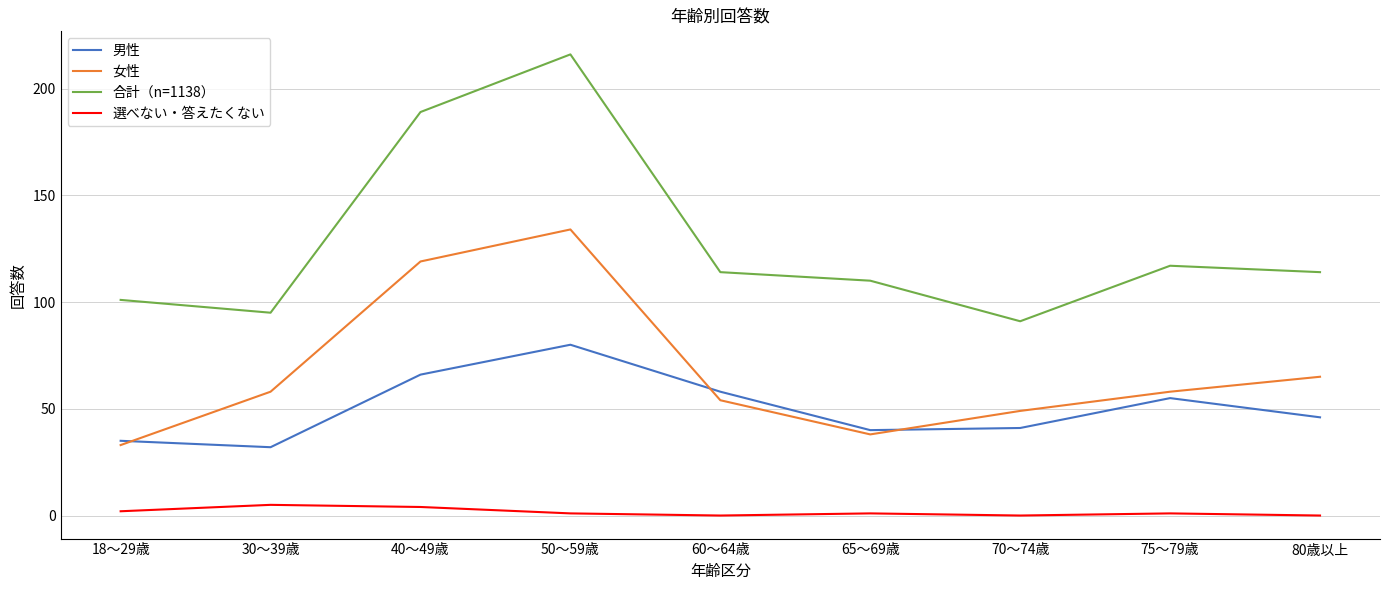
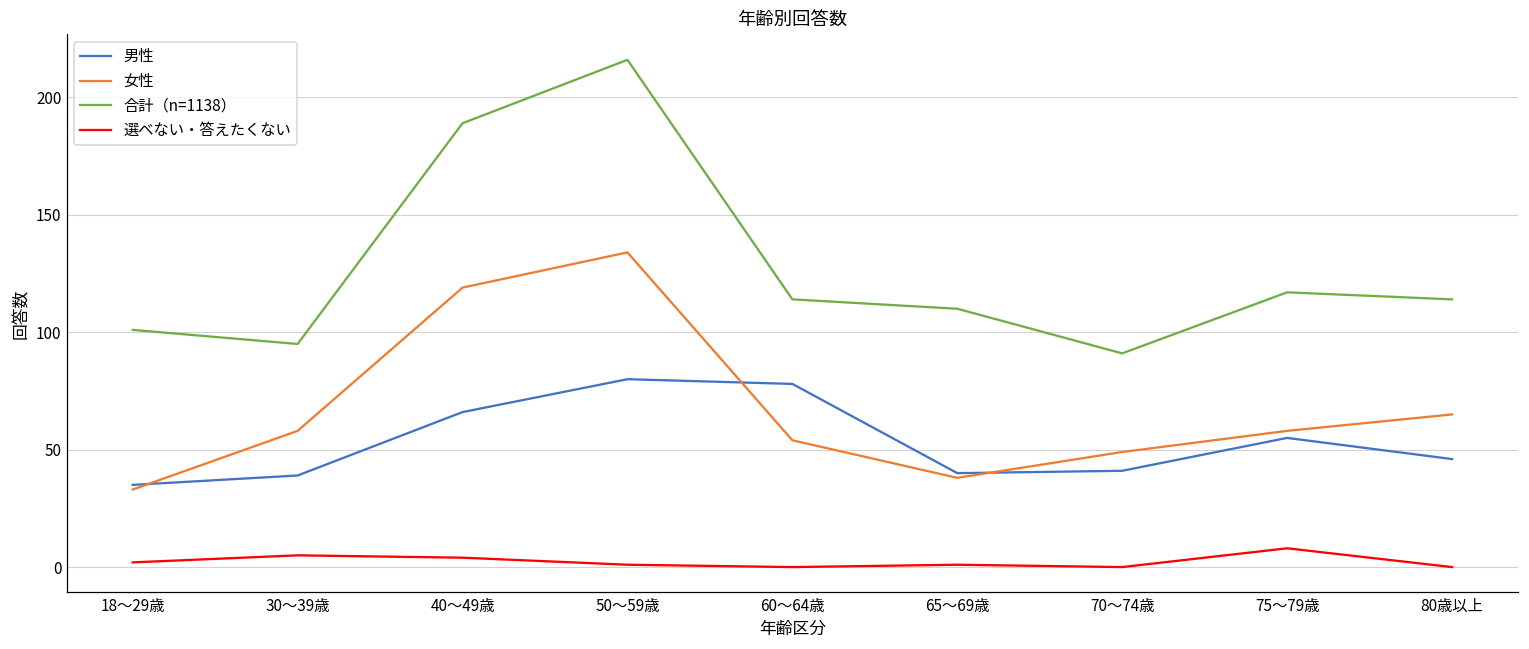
  {
    "男性": {
      "18～29歳": 35,
-     "30～39歳": 32,
+     "30～39歳": 39,
      "40～49歳": 66,
      "50～59歳": 80,
-     "60～64歳": 58,
+     "60～64歳": 78,
      "65～69歳": 40,
      "70～74歳": 41,
      "75～79歳": 55,
      "80歳以上": 46
    },
    "女性": {
      "18～29歳": 33,
      "30～39歳": 58,
      "40～49歳": 119,
      "50～59歳": 134,
      "60～64歳": 54,
      "65～69歳": 38,
      "70～74歳": 49,
      "75～79歳": 58,
      "80歳以上": 65
    },
    "合計（n=1138）": {
      "18～29歳": 101,
      "30～39歳": 95,
      "40～49歳": 189,
      "50～59歳": 216,
      "60～64歳": 114,
      "65～69歳": 110,
      "70～74歳": 91,
      "75～79歳": 117,
      "80歳以上": 114
    },
    "選べない・答えたくない": {
      "18～29歳": 2,
      "30～39歳": 5,
      "40～49歳": 4,
      "50～59歳": 1,
      "60～64歳": 0,
      "65～69歳": 1,
      "70～74歳": 0,
-     "75～79歳": 1,
+     "75～79歳": 8,
      "80歳以上": 0
    }
  }
